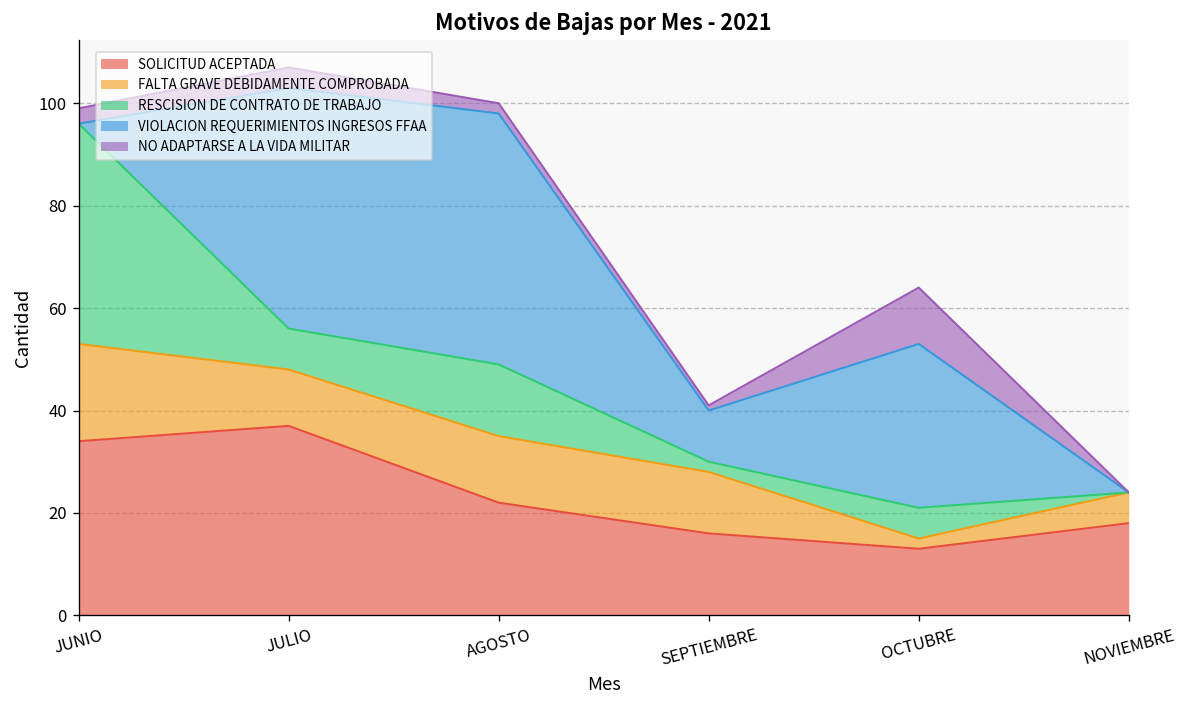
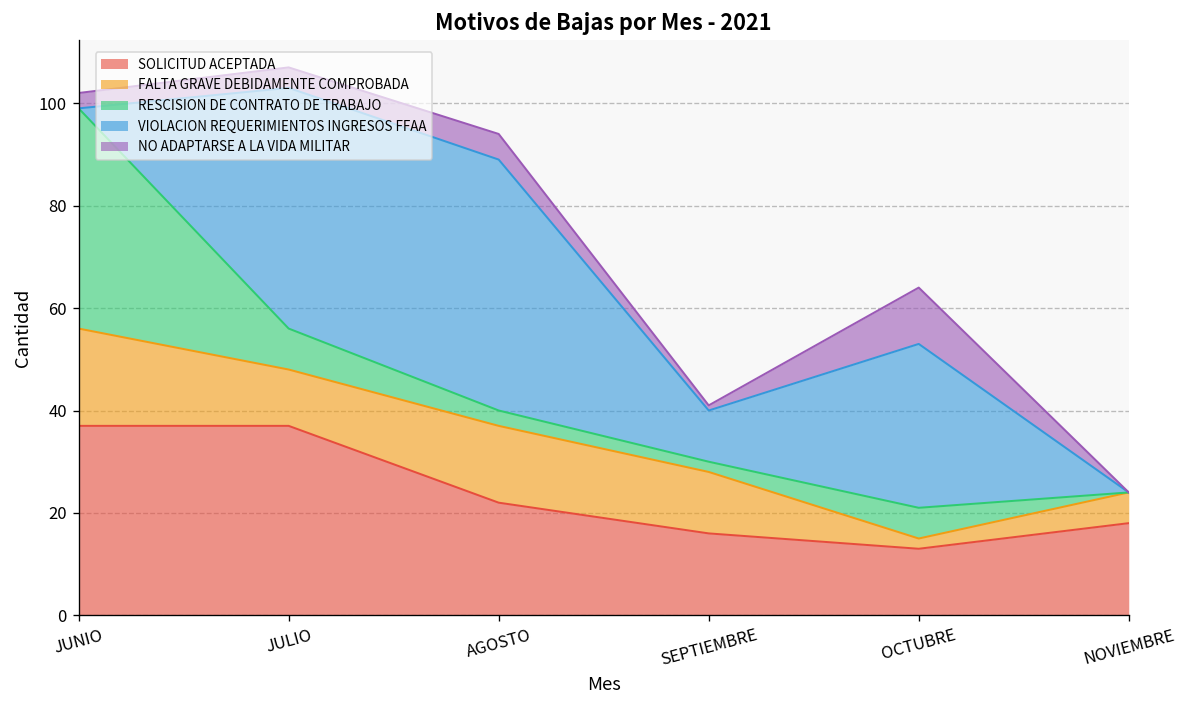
  {
    "SOLICITUD ACEPTADA": {
-     "JUNIO": 34,
+     "JUNIO": 37,
      "JULIO": 37,
      "AGOSTO": 22,
      "SEPTIEMBRE": 16,
      "OCTUBRE": 13,
      "NOVIEMBRE": 18
    },
    "FALTA GRAVE DEBIDAMENTE COMPROBADA": {
      "JUNIO": 19,
      "JULIO": 11,
-     "AGOSTO": 13,
+     "AGOSTO": 15,
      "SEPTIEMBRE": 12,
      "OCTUBRE": 2
    },
    "RESCISION DE CONTRATO DE TRABAJO": {
      "JULIO": 8,
-     "AGOSTO": 14,
+     "AGOSTO": 3,
      "SEPTIEMBRE": 2,
      "OCTUBRE": 6
    },
    "VIOLACION REQUERIMIENTOS INGRESOS FFAA": {
      "AGOSTO": 49,
      "SEPTIEMBRE": 10,
      "OCTUBRE": 32
    },
    "NO ADAPTARSE A LA VIDA MILITAR": {
      "JUNIO": 3,
-     "AGOSTO": 2,
+     "AGOSTO": 5,
      "SEPTIEMBRE": 1,
      "OCTUBRE": 11
    }
  }
